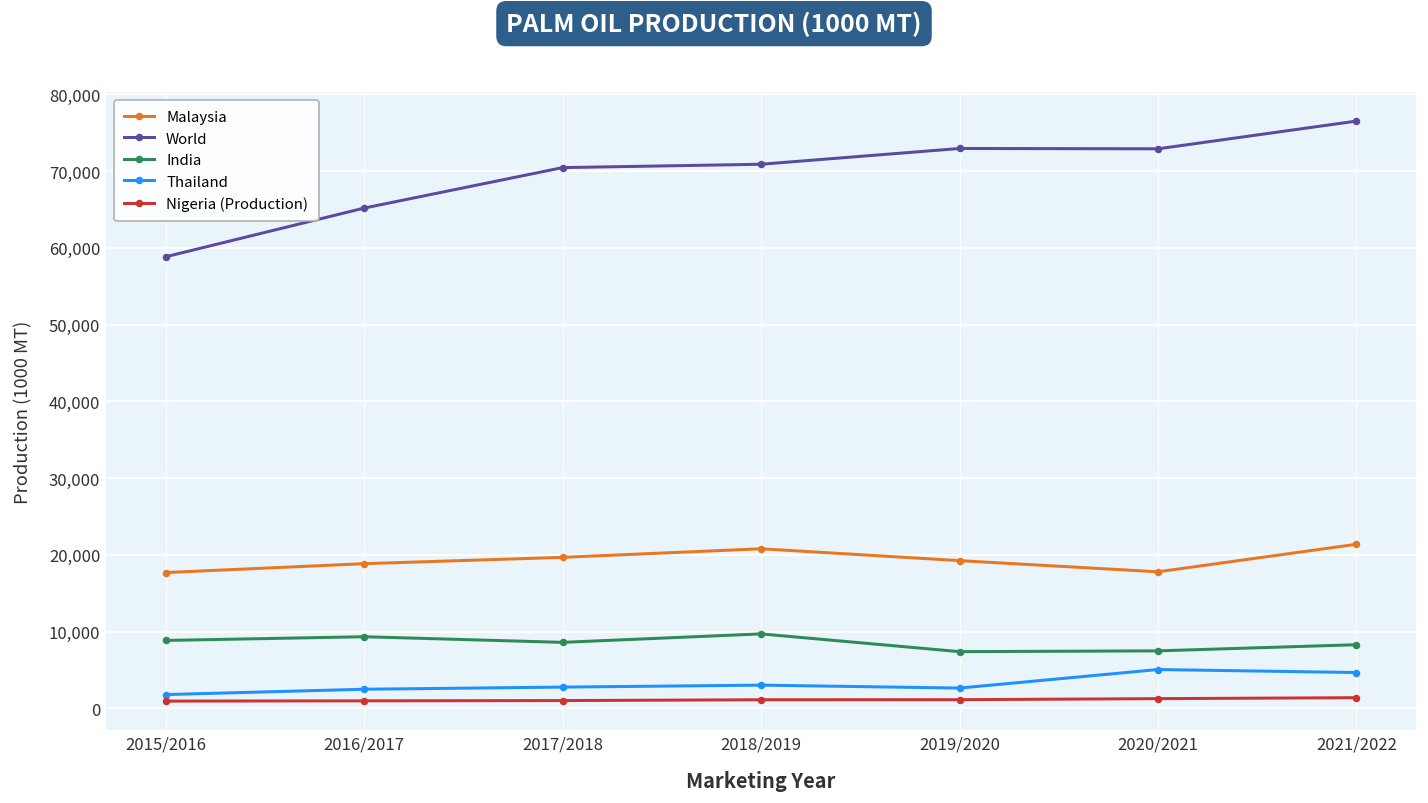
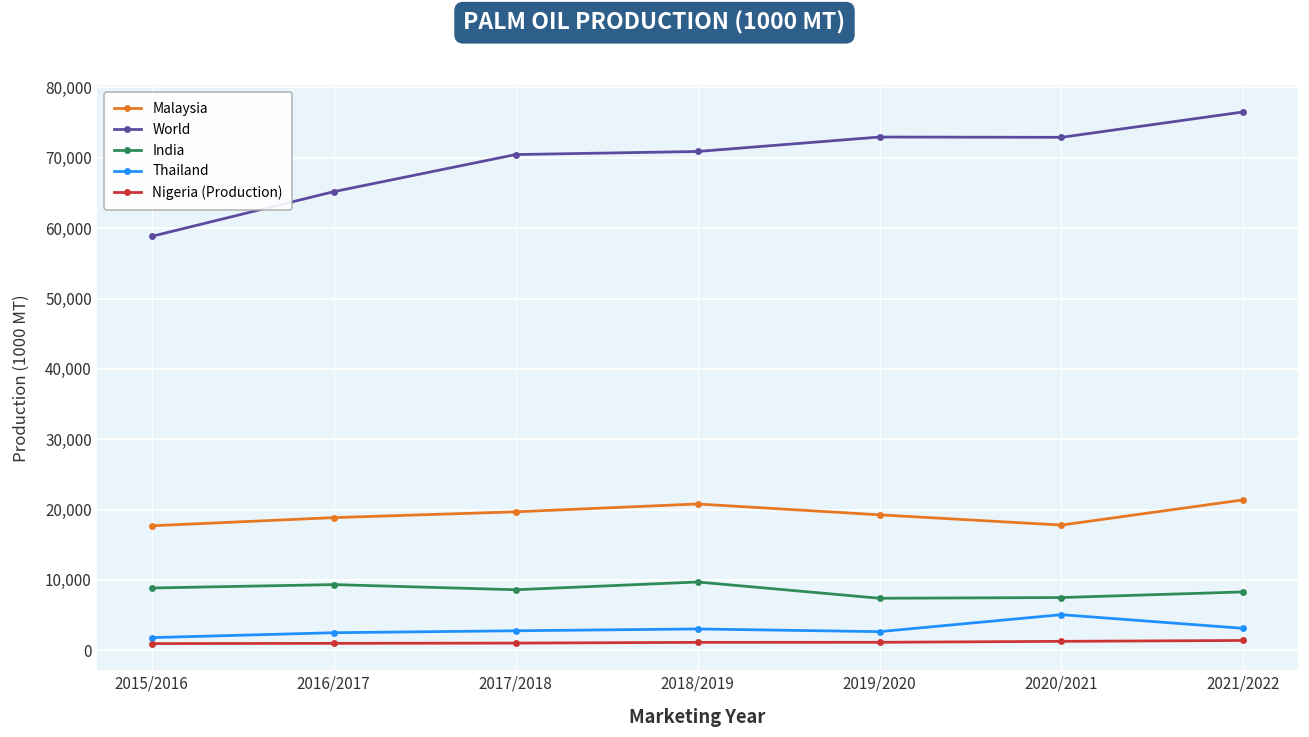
  {
    "Malaysia": {
      "2015/2016": "18,000",
      "2016/2017": "19,000",
      "2017/2018": "20,000",
      "2018/2019": "21,000",
      "2019/2020": "19,000",
      "2020/2021": "18,000",
      "2021/2022": "21,000"
    },
    "World": {
      "2015/2016": "59,000",
      "2016/2017": "65,000",
      "2017/2018": "70,000",
      "2018/2019": "71,000",
      "2019/2020": "73,000",
      "2020/2021": "73,000",
      "2021/2022": "77,000"
    },
    "India": {
      "2015/2016": "9,000",
      "2016/2017": "9,000",
      "2017/2018": "9,000",
      "2018/2019": "10,000",
      "2019/2020": "7,000",
      "2020/2021": "8,000",
      "2021/2022": "8,000"
    },
    "Thailand": {
      "2015/2016": "2,000",
      "2016/2017": "3,000",
      "2017/2018": "3,000",
      "2018/2019": "3,000",
      "2019/2020": "3,000",
      "2020/2021": "5,000",
-     "2021/2022": "5,000"
+     "2021/2022": "3,000"
    },
    "Nigeria (Production)": {
      "2015/2016": "1,000",
      "2016/2017": "1,000",
      "2017/2018": "1,000",
      "2018/2019": "1,000",
      "2019/2020": "1,000",
      "2020/2021": "1,000",
      "2021/2022": "1,000"
    }
  }
